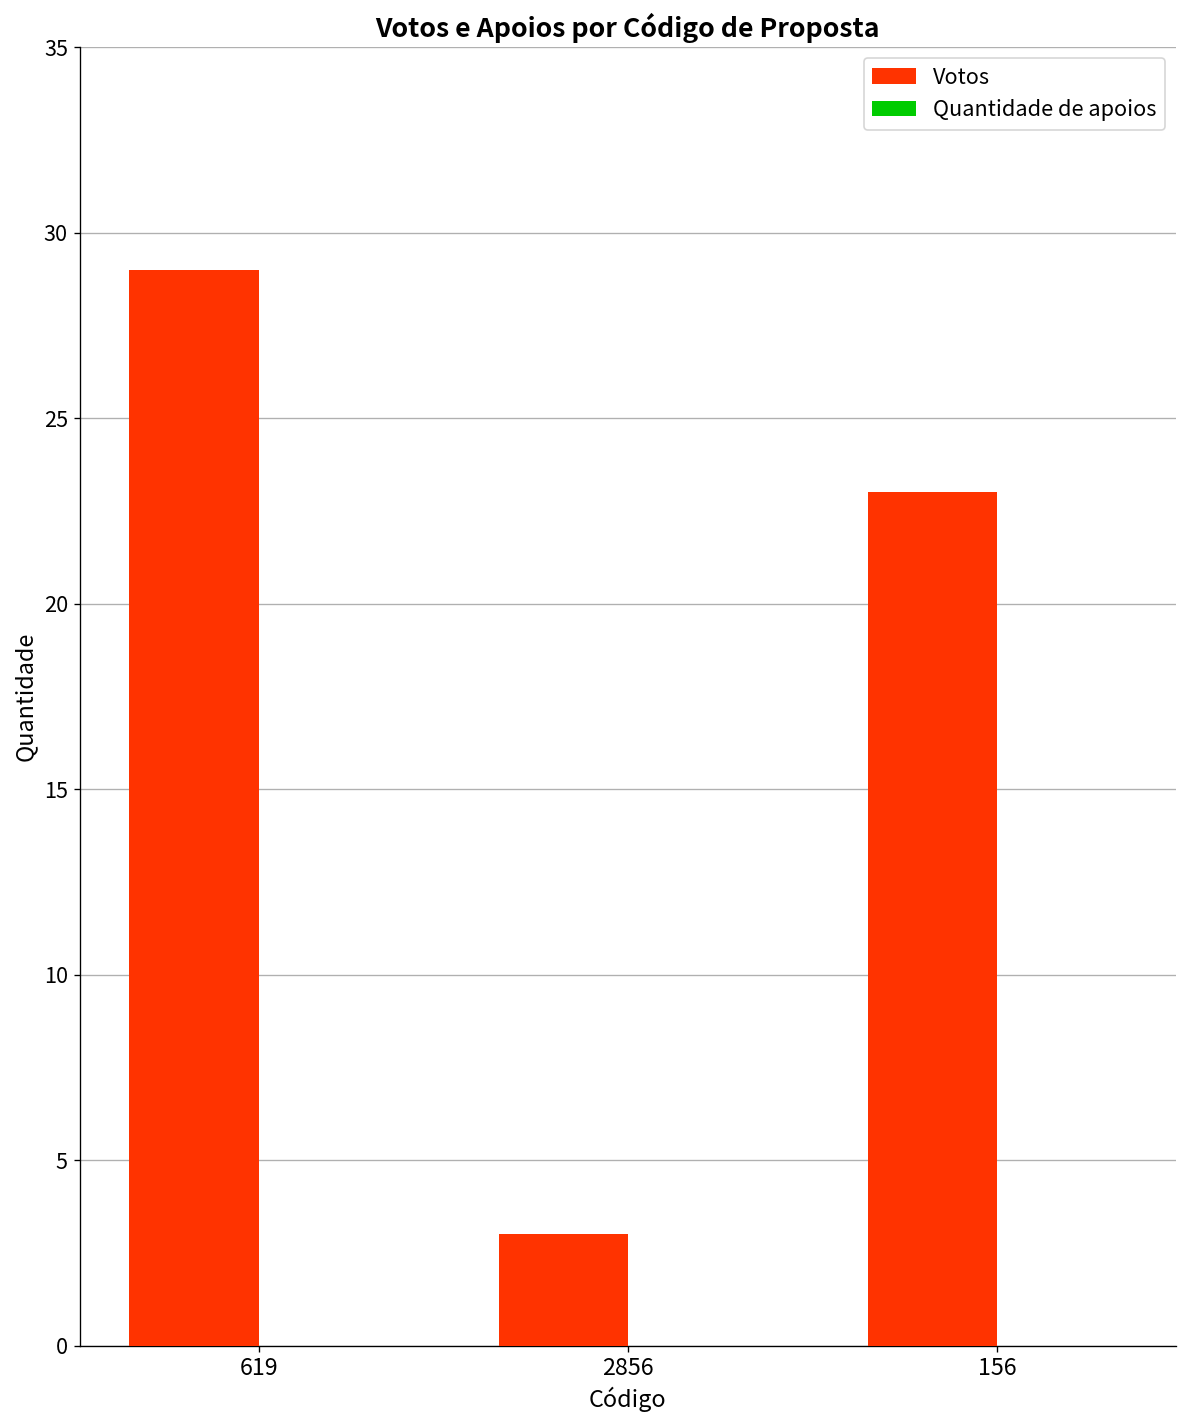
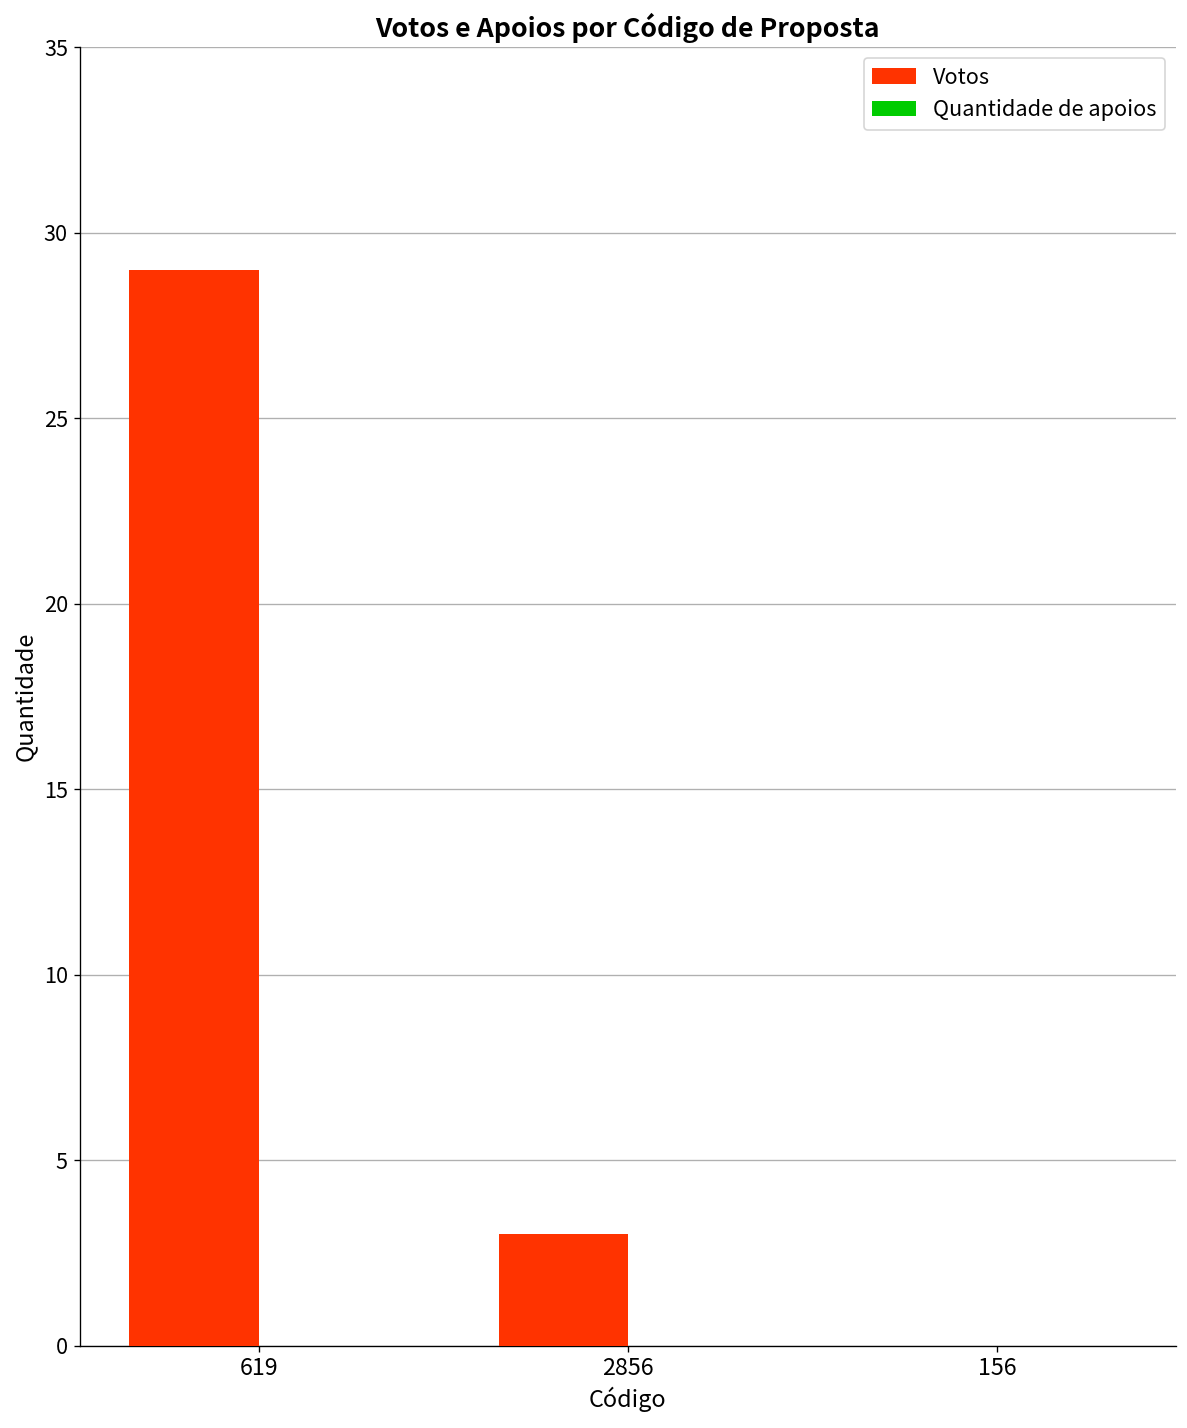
  {
    "Votos": {
      "619": 29,
      "2856": 3,
-     "156": 23
+     "156": 0
    },
    "Quantidade de apoios": {
      "619": 0,
      "2856": 0,
      "156": 0
    }
  }
